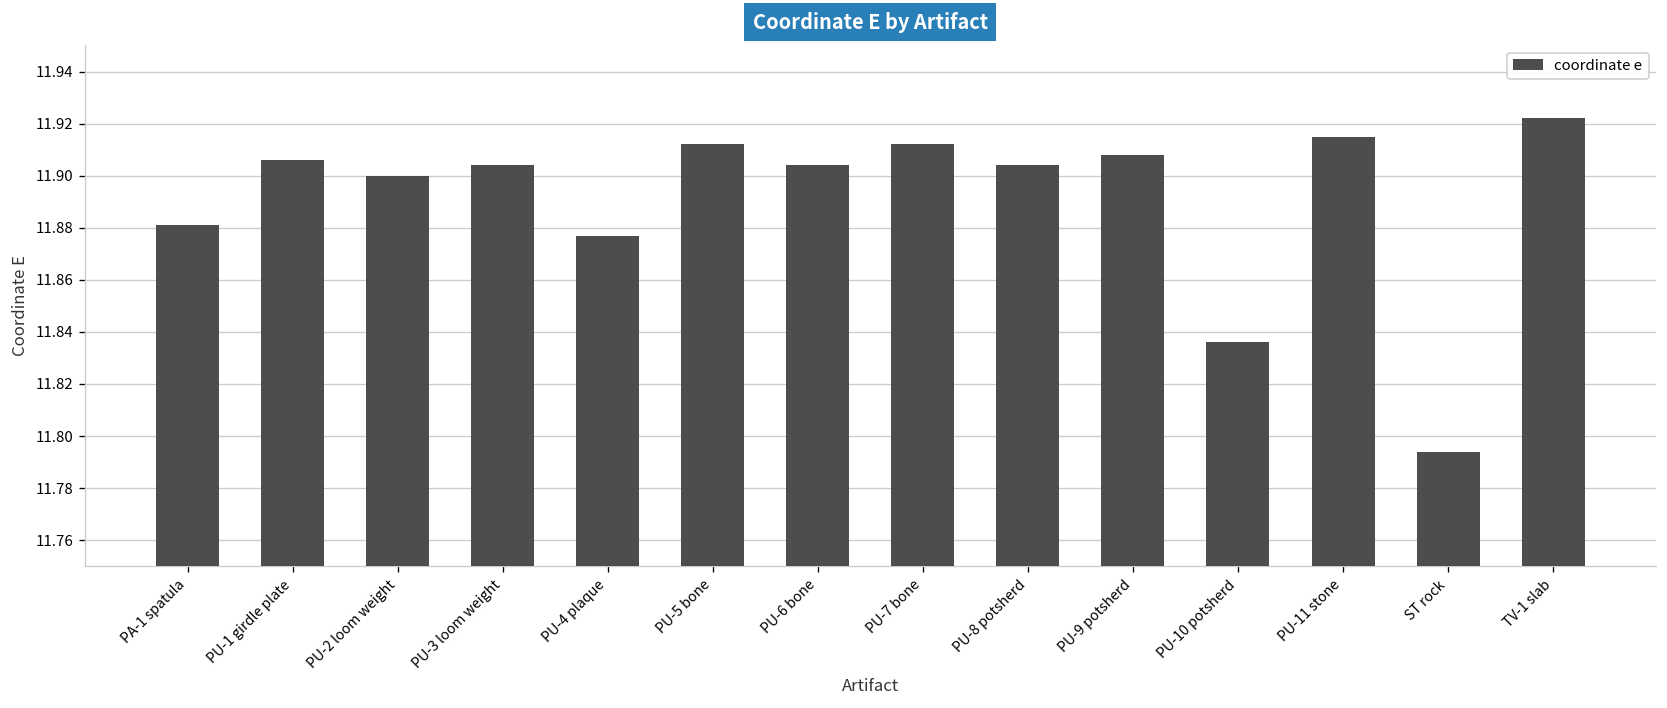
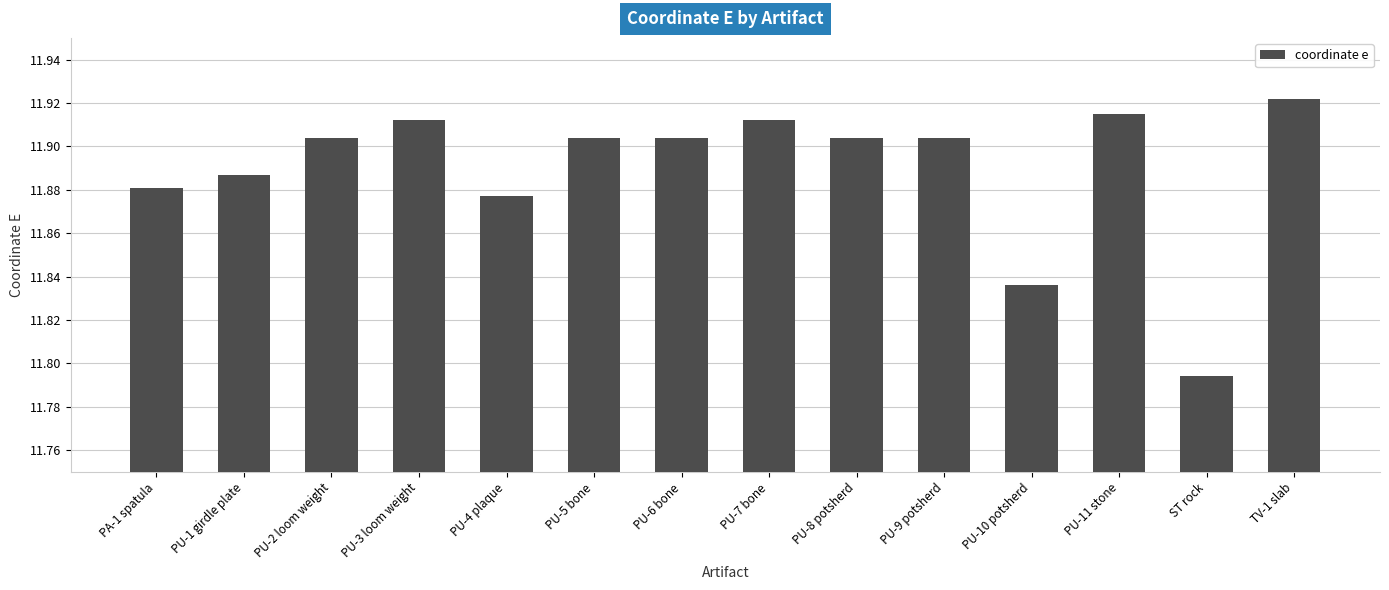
  {
    "PA-1 spatula": 11.881,
-   "PU-1 girdle plate": 11.906,
-   "PU-2 loom weight": 11.900,
-   "PU-3 loom weight": 11.904,
+   "PU-1 girdle plate": 11.887,
+   "PU-2 loom weight": 11.904,
+   "PU-3 loom weight": 11.912,
    "PU-4 plaque": 11.877,
-   "PU-5 bone": 11.912,
+   "PU-5 bone": 11.904,
    "PU-6 bone": 11.904,
    "PU-7 bone": 11.912,
    "PU-8 potsherd": 11.904,
-   "PU-9 potsherd": 11.908,
+   "PU-9 potsherd": 11.904,
    "PU-10 potsherd": 11.836,
    "PU-11 stone": 11.915,
    "ST rock": 11.794,
    "TV-1 slab": 11.922
  }
